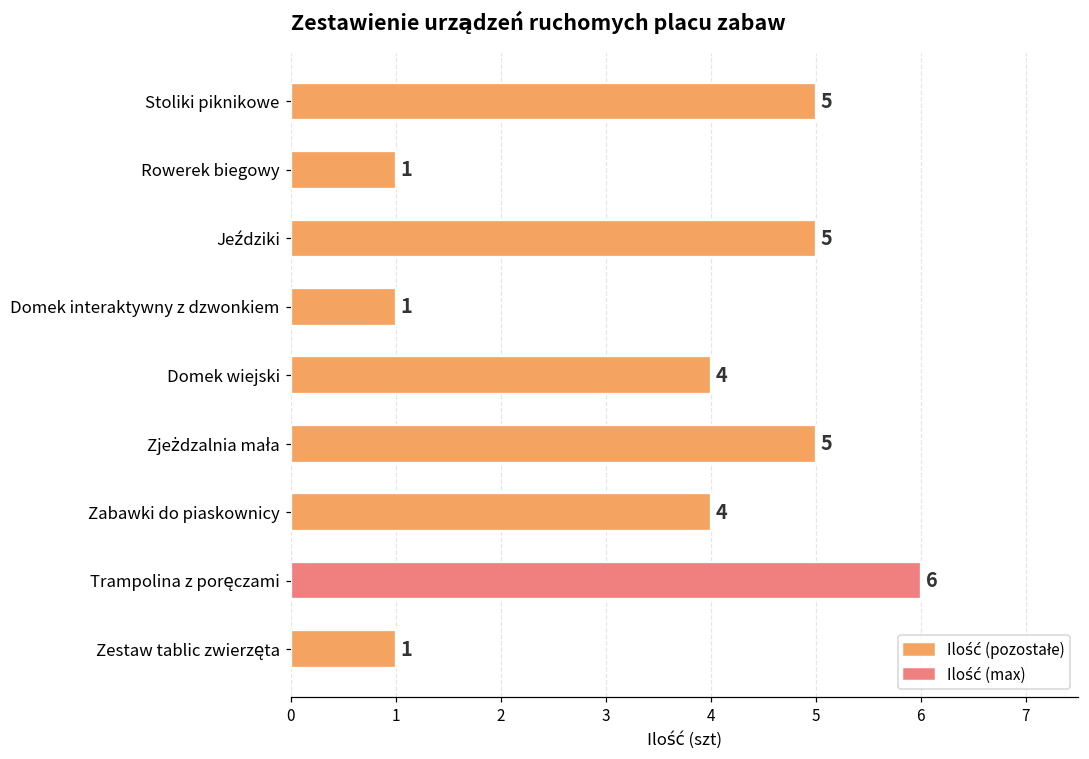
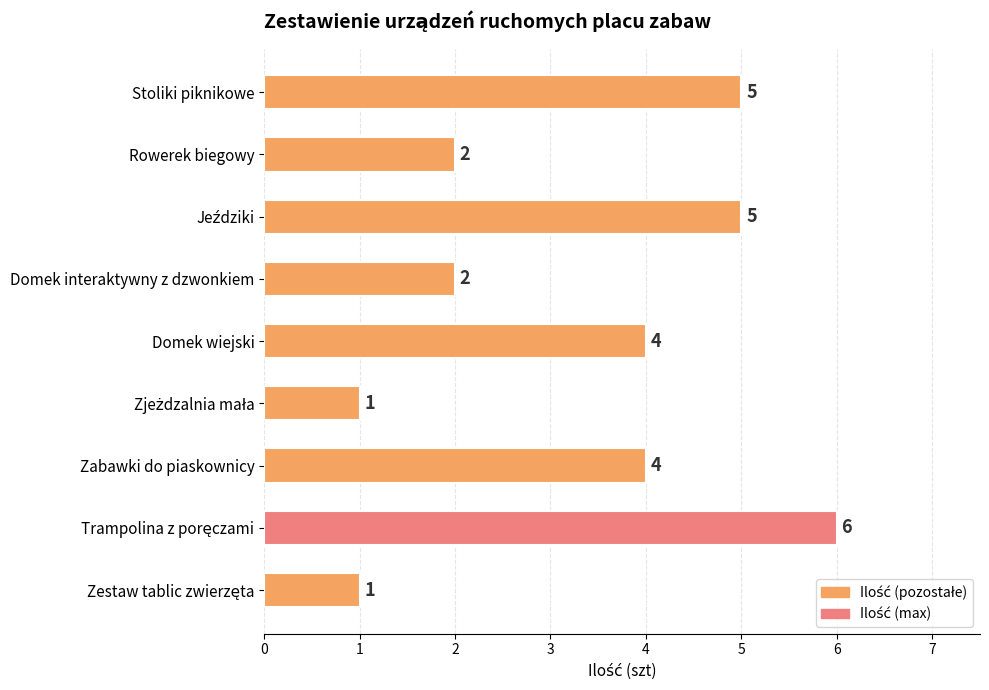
  {
    "Stoliki piknikowe": 5,
-   "Rowerek biegowy": 1,
+   "Rowerek biegowy": 2,
    "Jeździki": 5,
-   "Domek interaktywny z dzwonkiem": 1,
+   "Domek interaktywny z dzwonkiem": 2,
    "Domek wiejski": 4,
-   "Zjeżdzalnia mała": 5,
+   "Zjeżdzalnia mała": 1,
    "Zabawki do piaskownicy": 4,
    "Trampolina z poręczami": 6,
    "Zestaw tablic zwierzęta": 1
  }
